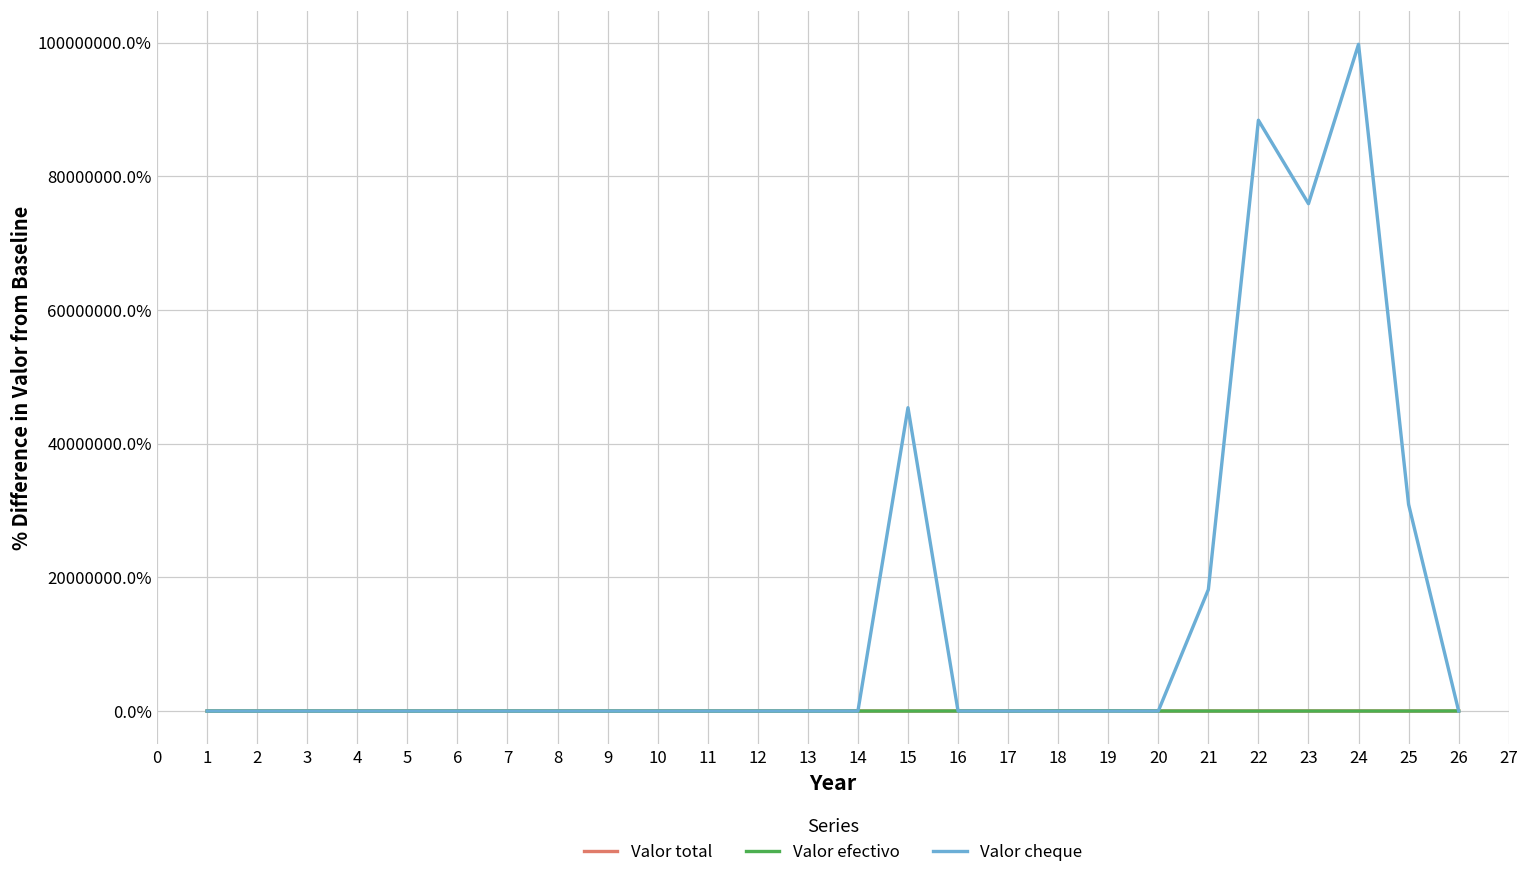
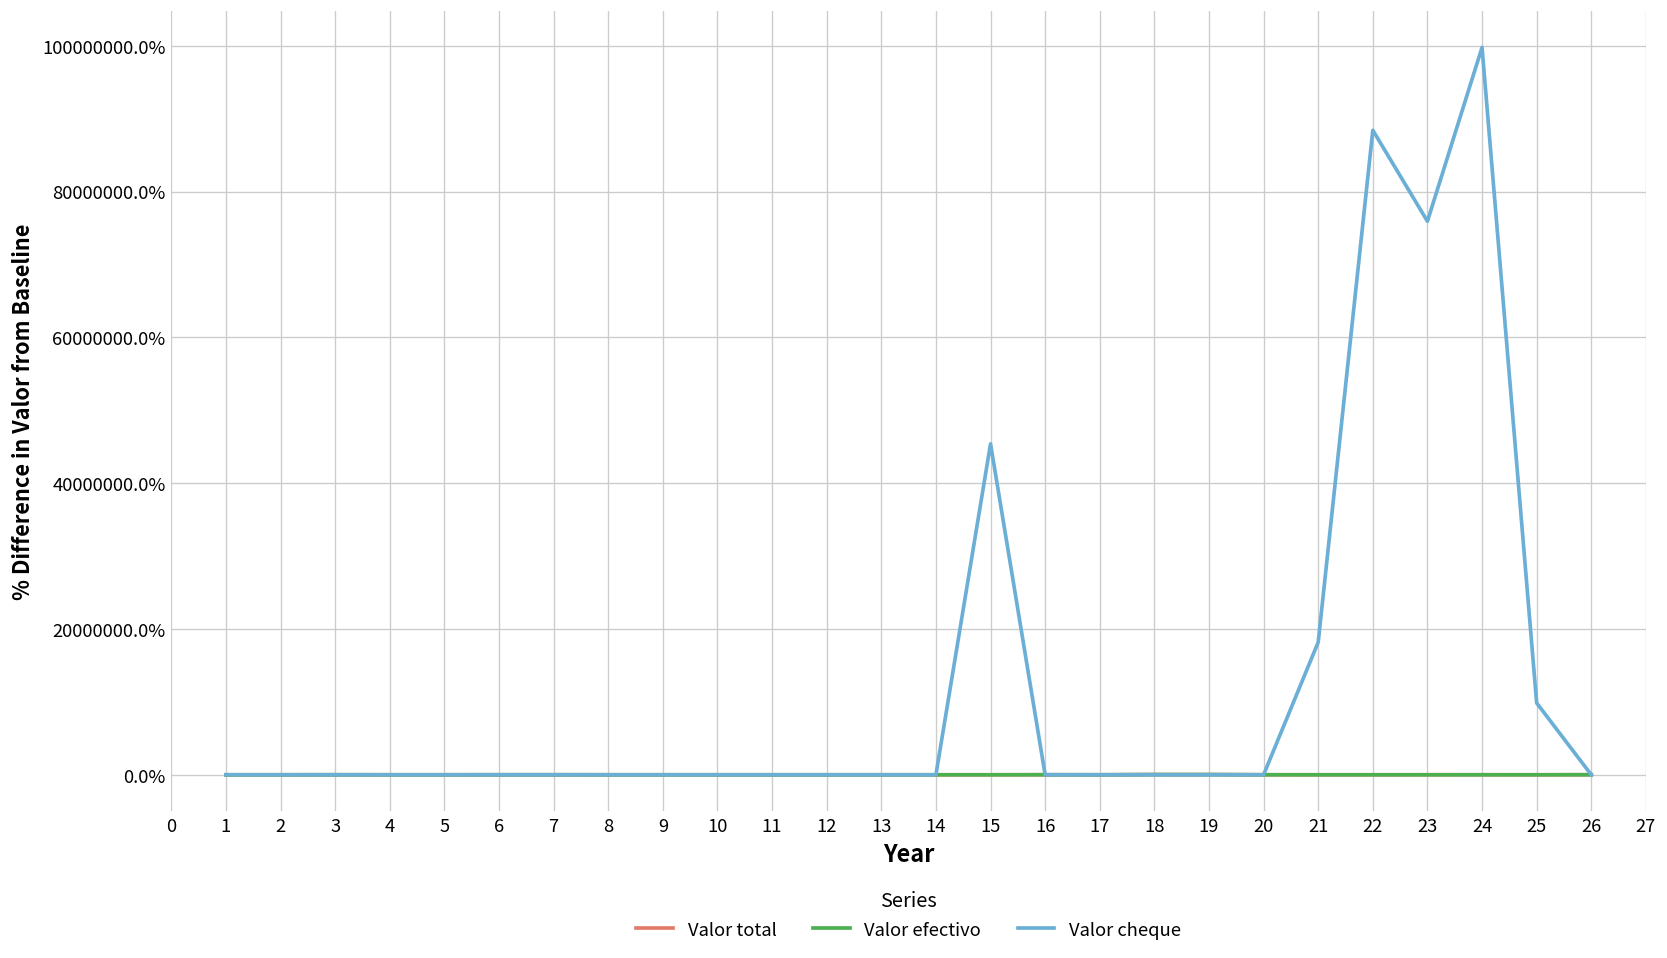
  {
    "Valor efectivo": {
      "15": "0%",
      "21": "0%",
      "22": "0%",
      "23": "0%",
      "24": "0%",
      "25": "0%"
    },
    "Valor cheque": {
      "15": "45000000%",
      "21": "18000000%",
      "22": "88000000%",
      "23": "76000000%",
      "24": "100000000%",
-     "25": "31000000%"
+     "25": "10000000%"
    }
  }
